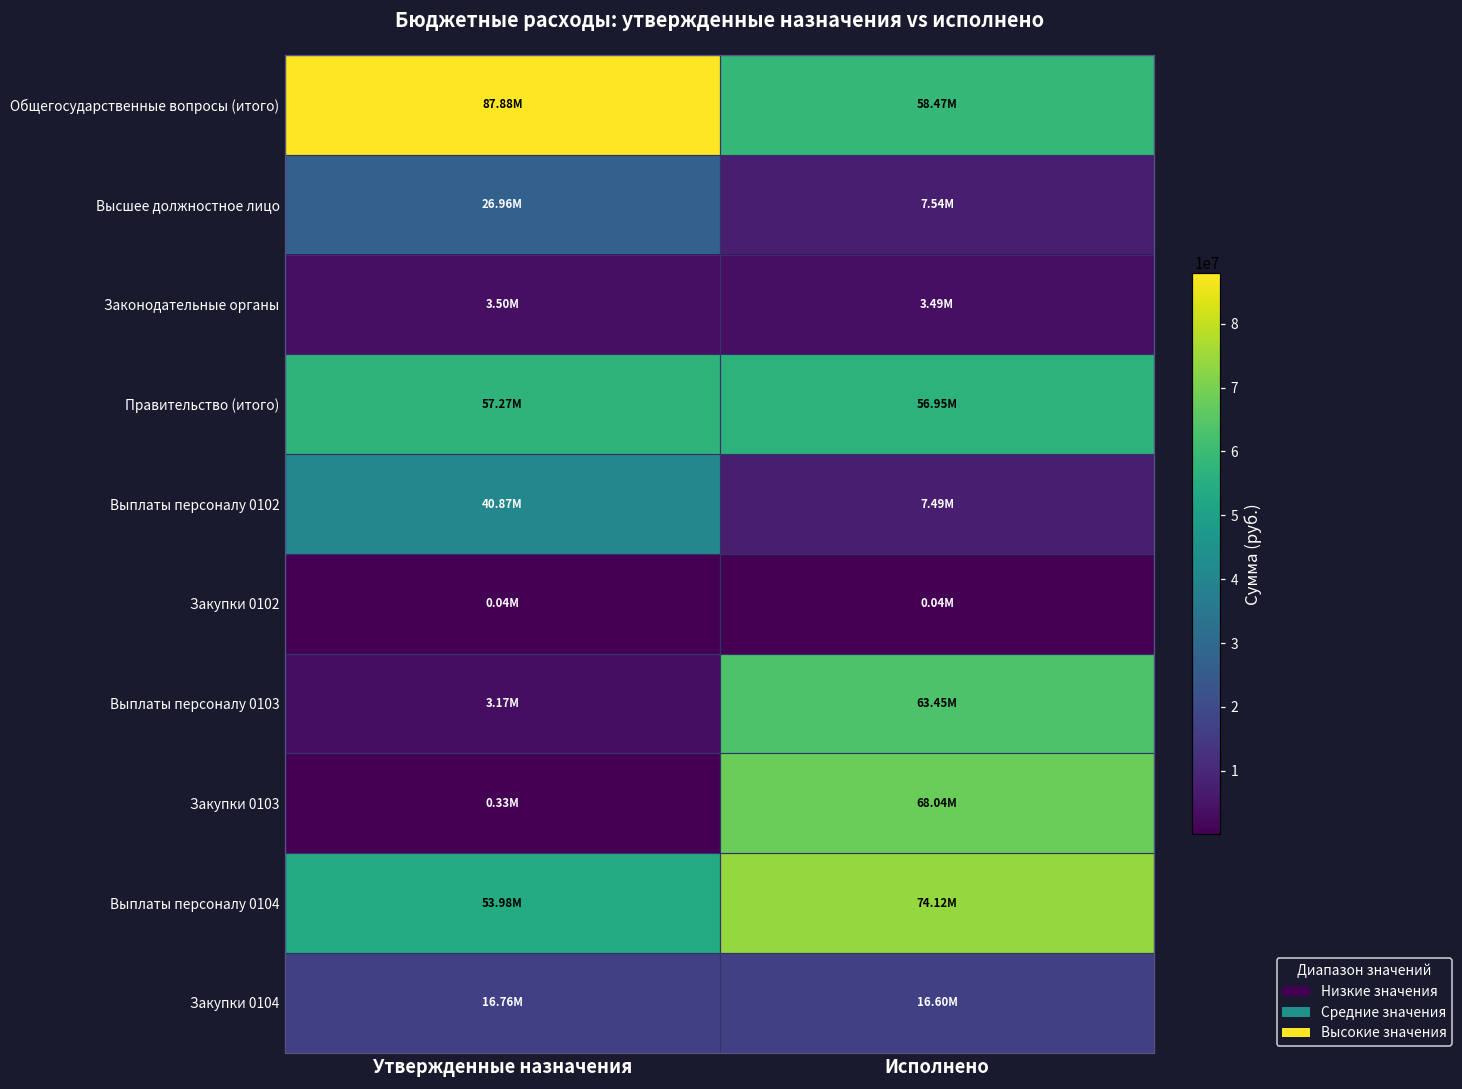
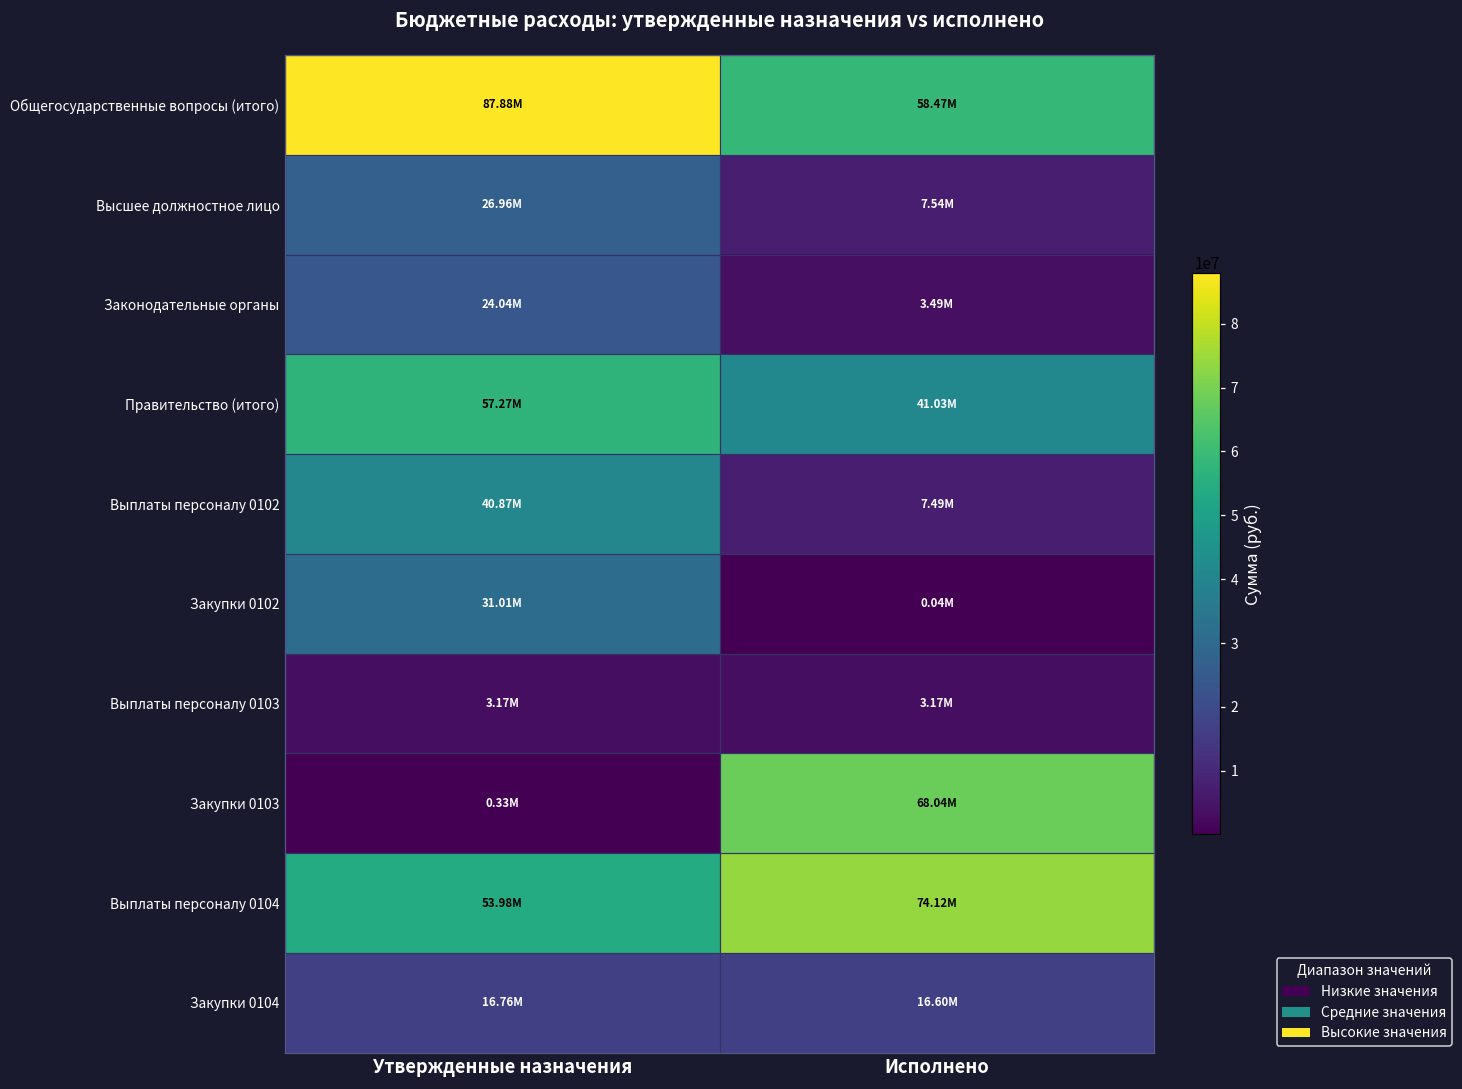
  {
    "Общегосударственные вопросы (итого)": {
      "Утвержденные назначения": "87.88M",
      "Исполнено": "58.47M"
    },
    "Высшее должностное лицо": {
      "Утвержденные назначения": "26.96M",
      "Исполнено": "7.54M"
    },
    "Законодательные органы": {
-     "Утвержденные назначения": "3.50M",
+     "Утвержденные назначения": "24.04M",
      "Исполнено": "3.49M"
    },
    "Правительство (итого)": {
      "Утвержденные назначения": "57.27M",
-     "Исполнено": "56.95M"
+     "Исполнено": "41.03M"
    },
    "Выплаты персоналу 0102": {
      "Утвержденные назначения": "40.87M",
      "Исполнено": "7.49M"
    },
    "Закупки 0102": {
-     "Утвержденные назначения": "0.04M",
+     "Утвержденные назначения": "31.01M",
      "Исполнено": "0.04M"
    },
    "Выплаты персоналу 0103": {
      "Утвержденные назначения": "3.17M",
-     "Исполнено": "63.45M"
+     "Исполнено": "3.17M"
    },
    "Закупки 0103": {
      "Утвержденные назначения": "0.33M",
      "Исполнено": "68.04M"
    },
    "Выплаты персоналу 0104": {
      "Утвержденные назначения": "53.98M",
      "Исполнено": "74.12M"
    },
    "Закупки 0104": {
      "Утвержденные назначения": "16.76M",
      "Исполнено": "16.60M"
    }
  }
